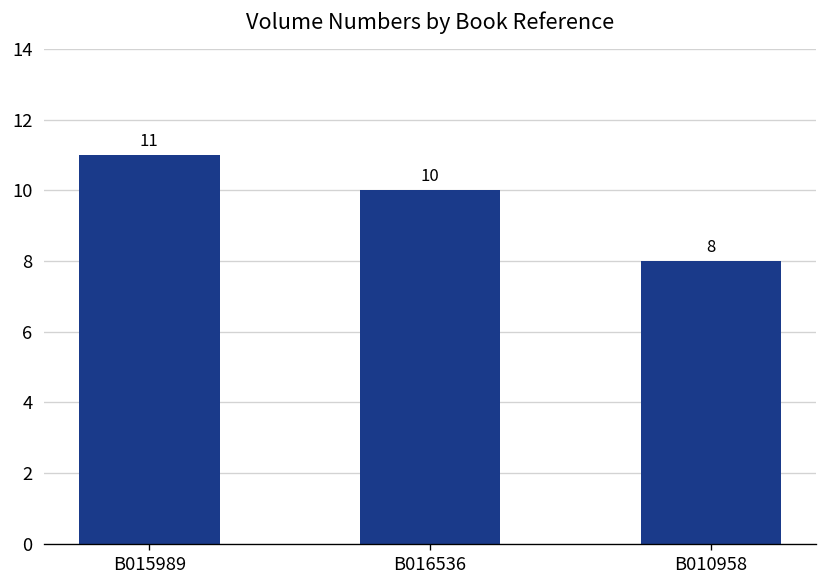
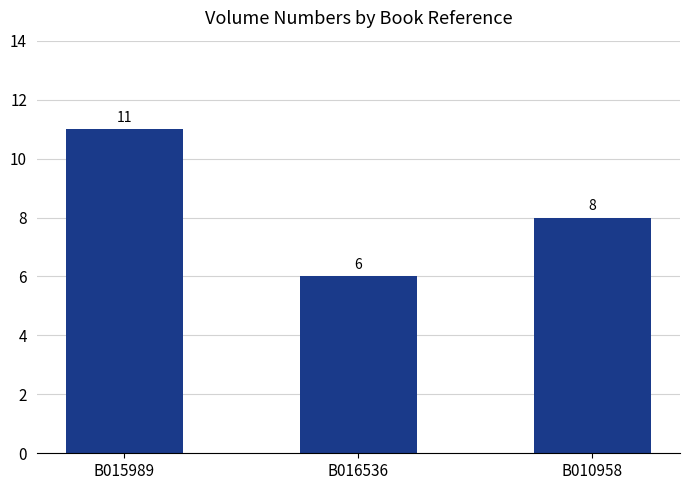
  {
    "B015989": 11,
-   "B016536": 10,
+   "B016536": 6,
    "B010958": 8
  }
